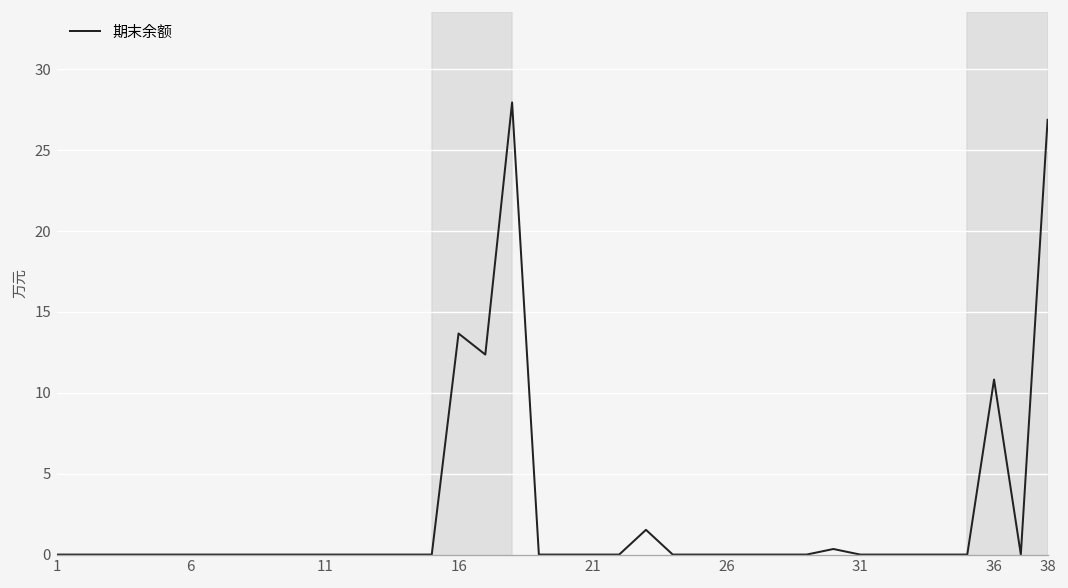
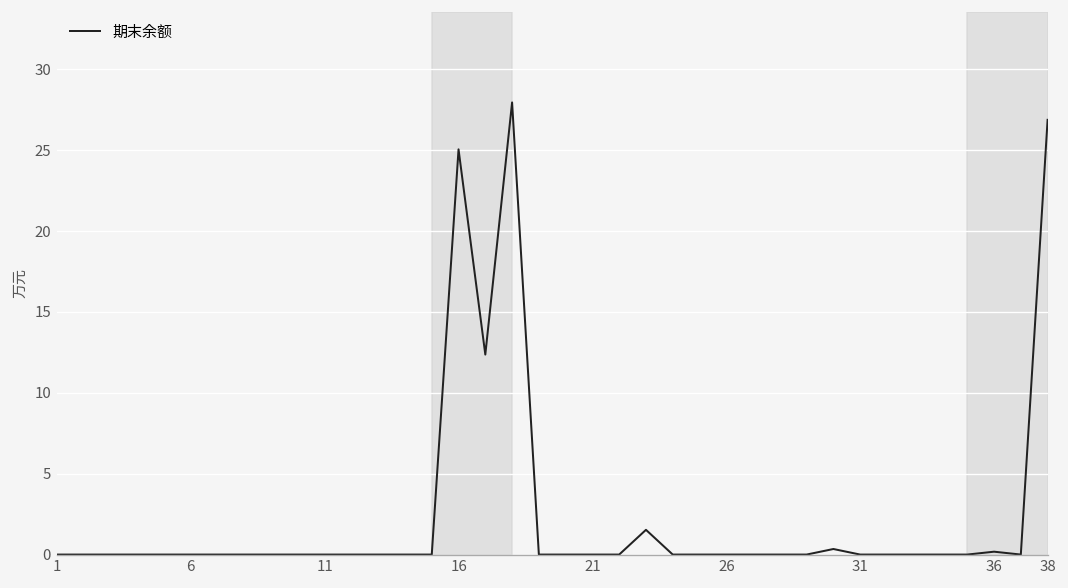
  {
    "1": 0.0,
    "6": 0.0,
    "11": 0.0,
-   "16": 13.7,
+   "16": 25.1,
    "21": 0.0,
    "26": 0.0,
    "31": 0.0,
-   "36": 10.8,
+   "36": 0.2,
    "38": 26.9
  }
